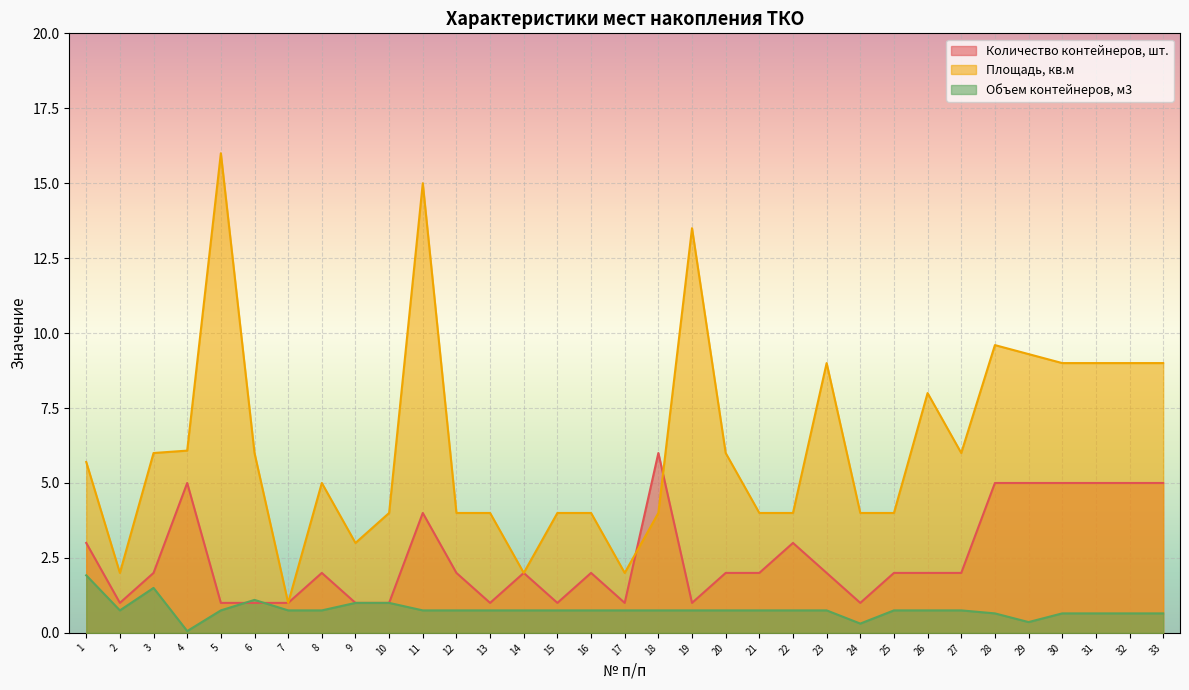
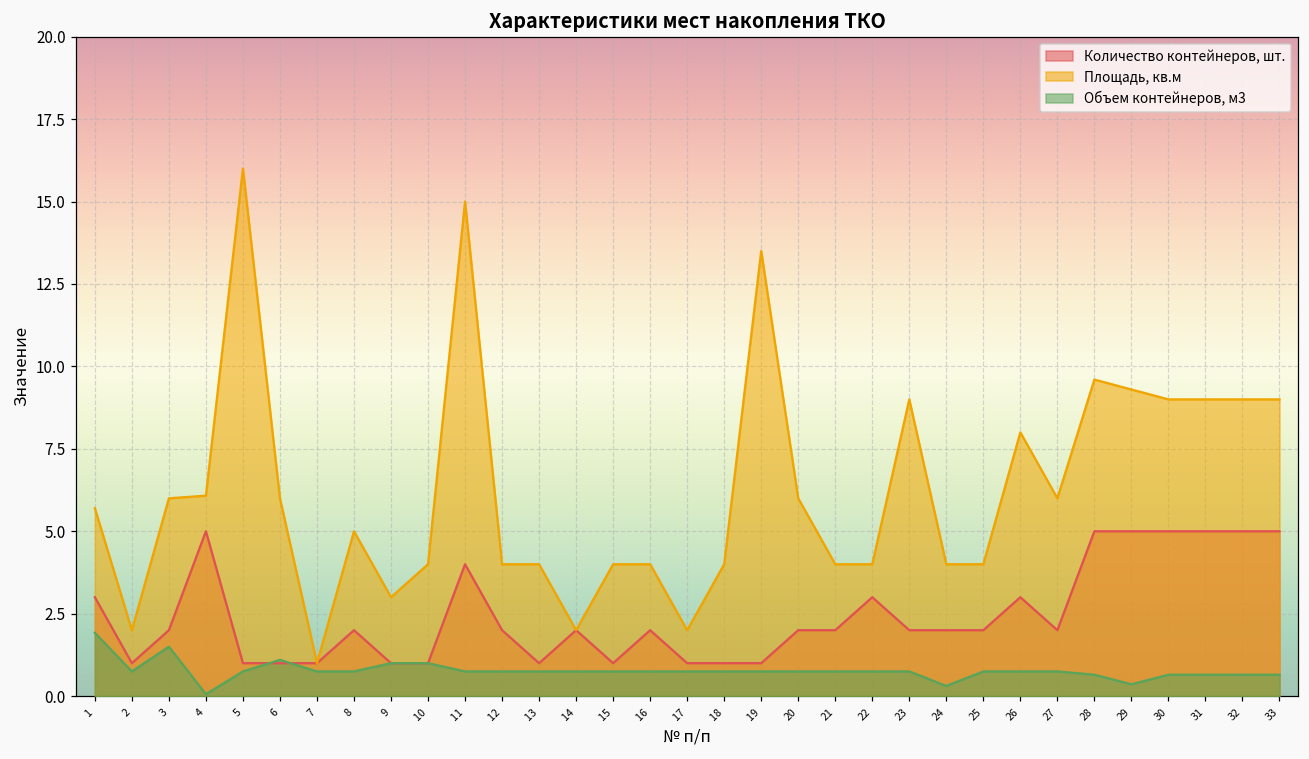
  {
    "Количество контейнеров, шт.": {
      "1": 3,
      "2": 1,
      "3": 2,
      "4": 5,
      "5": 1,
      "6": 1,
      "8": 2,
      "11": 4,
      "12": 2,
      "13": 1,
      "15": 1,
      "16": 2,
      "17": 1,
-     "18": 6,
+     "18": 1,
      "19": 1,
      "20": 2,
      "21": 2,
      "22": 3,
      "23": 2,
-     "24": 1,
+     "24": 2,
      "25": 2,
-     "26": 2,
+     "26": 3,
      "27": 2,
      "28": 5,
      "29": 5,
      "30": 5,
      "31": 5,
      "32": 5,
      "33": 5
    },
    "Площадь, кв.м": {
      "1": 5.7,
      "2": 2,
      "3": 6,
      "4": 6,
      "5": 16,
      "6": 6,
      "8": 5,
      "9": 3,
      "10": 4,
      "11": 15,
      "12": 4,
      "13": 4,
      "15": 4,
      "16": 4,
      "17": 2,
      "18": 4,
      "19": 13.5,
      "20": 6,
      "21": 4,
      "22": 4,
      "23": 9,
      "24": 4,
      "25": 4,
      "26": 8,
      "27": 6,
      "28": 9.6,
      "29": 9.3,
      "30": 9,
      "31": 9,
      "32": 9,
      "33": 9
    },
    "Объем контейнеров, м3": {
      "1": 2,
      "2": 0.8,
      "3": 1.5,
      "4": 0,
      "5": 0.8,
      "6": 1.1,
      "7": 0.8,
      "8": 0.8,
      "11": 0.8,
      "12": 0.8,
      "13": 0.8,
      "14": 0.8,
      "15": 0.8,
      "16": 0.8,
      "17": 0.8,
      "18": 0.8,
      "19": 0.8,
      "20": 0.8,
      "21": 0.8,
      "22": 0.8,
      "23": 0.8,
      "24": 0.3,
      "25": 0.8,
      "26": 0.8,
      "27": 0.8,
      "28": 0.7,
      "29": 0.4,
      "30": 0.7,
      "31": 0.7,
      "32": 0.7,
      "33": 0.7
    }
  }
